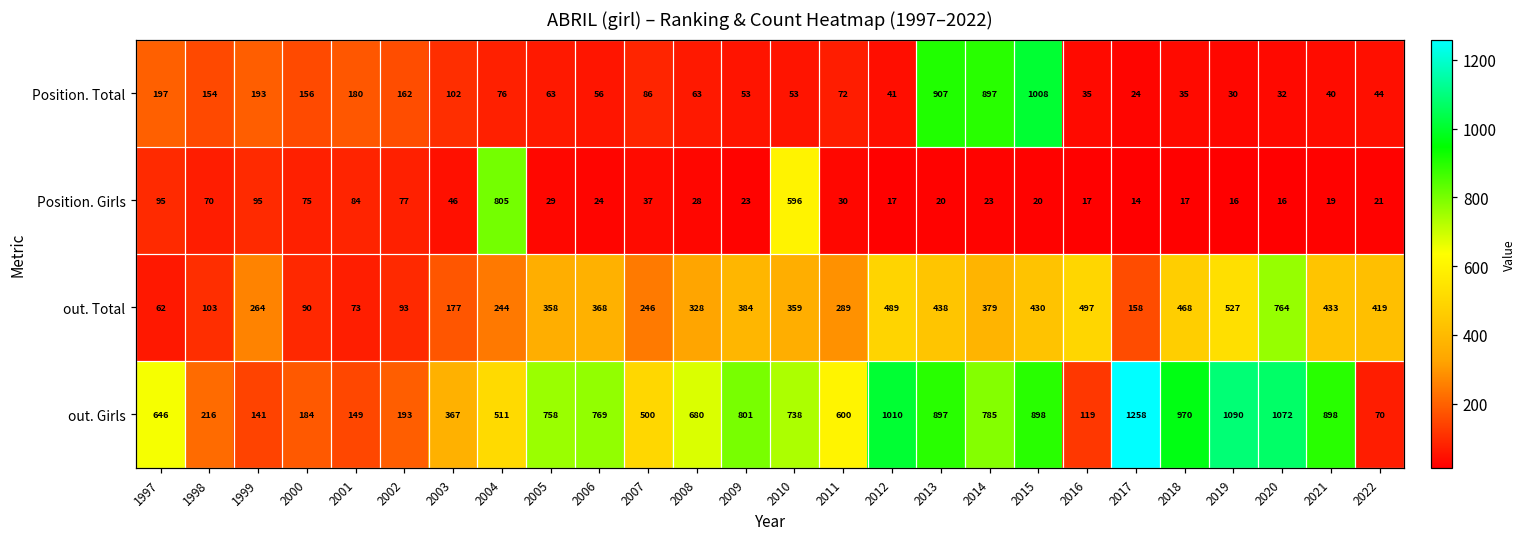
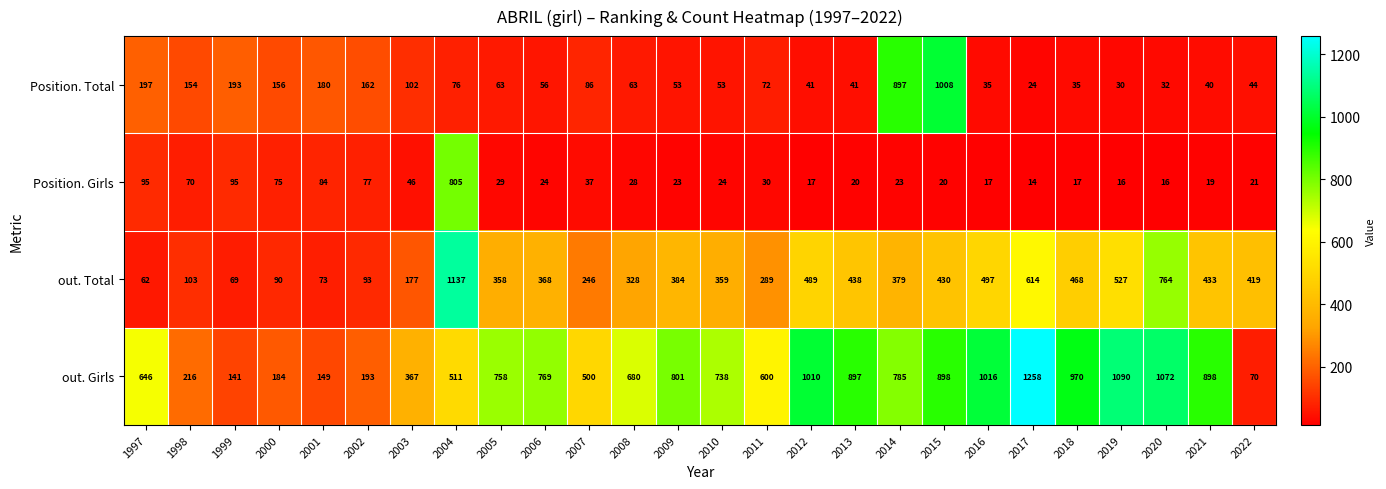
  {
    "Position. Total": {
      "1997": 197,
      "1998": 154,
      "1999": 193,
      "2000": 156,
      "2001": 180,
      "2002": 162,
      "2003": 102,
      "2004": 76,
      "2005": 63,
      "2006": 56,
      "2007": 86,
      "2008": 63,
      "2009": 53,
      "2010": 53,
      "2011": 72,
      "2012": 41,
-     "2013": 907,
+     "2013": 41,
      "2014": 897,
      "2015": 1008,
      "2016": 35,
      "2017": 24,
      "2018": 35,
      "2019": 30,
      "2020": 32,
      "2021": 40,
      "2022": 44
    },
    "Position. Girls": {
      "1997": 95,
      "1998": 70,
      "1999": 95,
      "2000": 75,
      "2001": 84,
      "2002": 77,
      "2003": 46,
      "2004": 805,
      "2005": 29,
      "2006": 24,
      "2007": 37,
      "2008": 28,
      "2009": 23,
-     "2010": 596,
+     "2010": 24,
      "2011": 30,
      "2012": 17,
      "2013": 20,
      "2014": 23,
      "2015": 20,
      "2016": 17,
      "2017": 14,
      "2018": 17,
      "2019": 16,
      "2020": 16,
      "2021": 19,
      "2022": 21
    },
    "out. Total": {
      "1997": 62,
      "1998": 103,
-     "1999": 264,
+     "1999": 69,
      "2000": 90,
      "2001": 73,
      "2002": 93,
      "2003": 177,
-     "2004": 244,
+     "2004": 1137,
      "2005": 358,
      "2006": 368,
      "2007": 246,
      "2008": 328,
      "2009": 384,
      "2010": 359,
      "2011": 289,
      "2012": 489,
      "2013": 438,
      "2014": 379,
      "2015": 430,
      "2016": 497,
-     "2017": 158,
+     "2017": 614,
      "2018": 468,
      "2019": 527,
      "2020": 764,
      "2021": 433,
      "2022": 419
    },
    "out. Girls": {
      "1997": 646,
      "1998": 216,
      "1999": 141,
      "2000": 184,
      "2001": 149,
      "2002": 193,
      "2003": 367,
      "2004": 511,
      "2005": 758,
      "2006": 769,
      "2007": 500,
      "2008": 680,
      "2009": 801,
      "2010": 738,
      "2011": 600,
      "2012": 1010,
      "2013": 897,
      "2014": 785,
      "2015": 898,
-     "2016": 119,
+     "2016": 1016,
      "2017": 1258,
      "2018": 970,
      "2019": 1090,
      "2020": 1072,
      "2021": 898,
      "2022": 70
    }
  }
